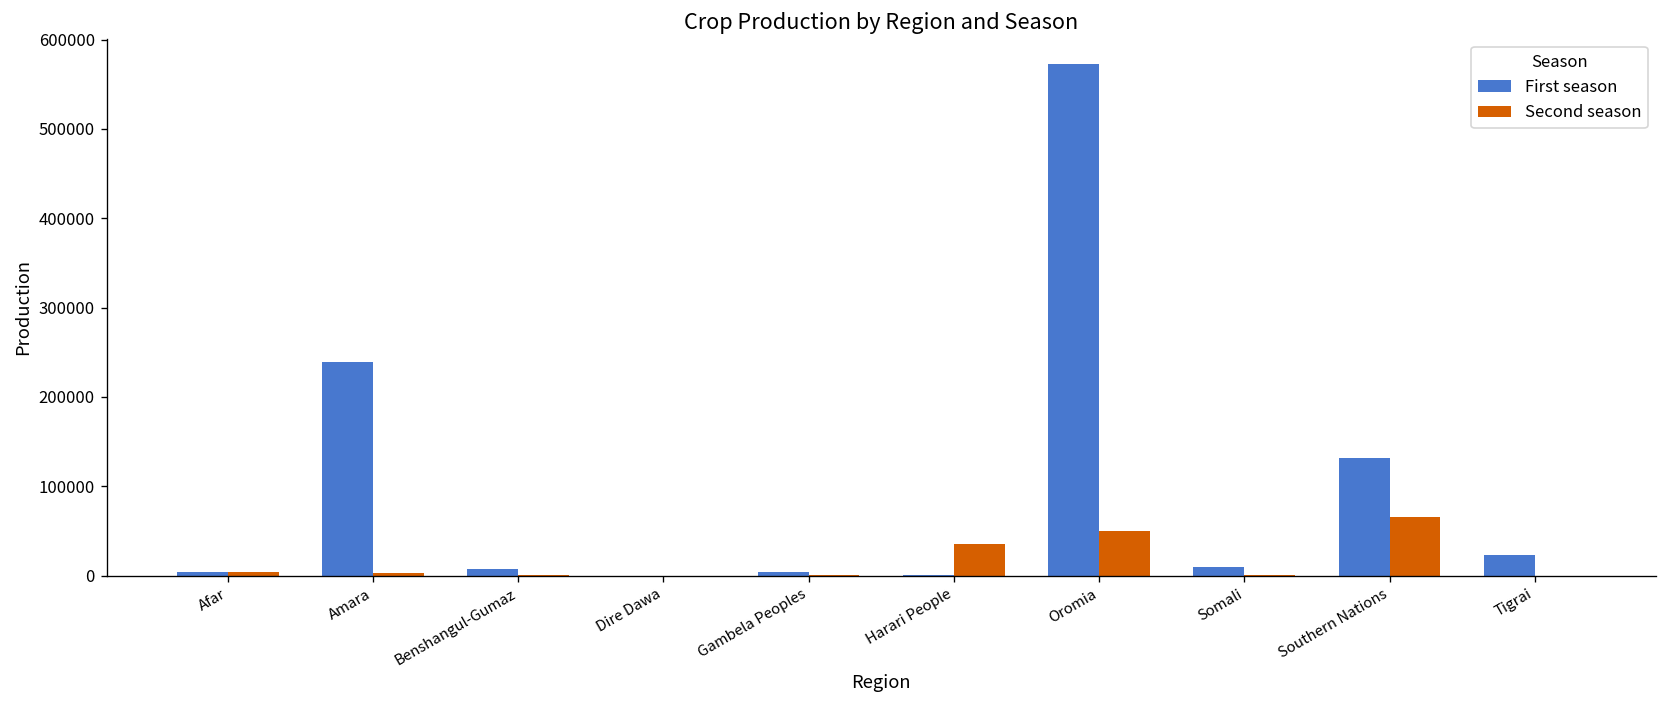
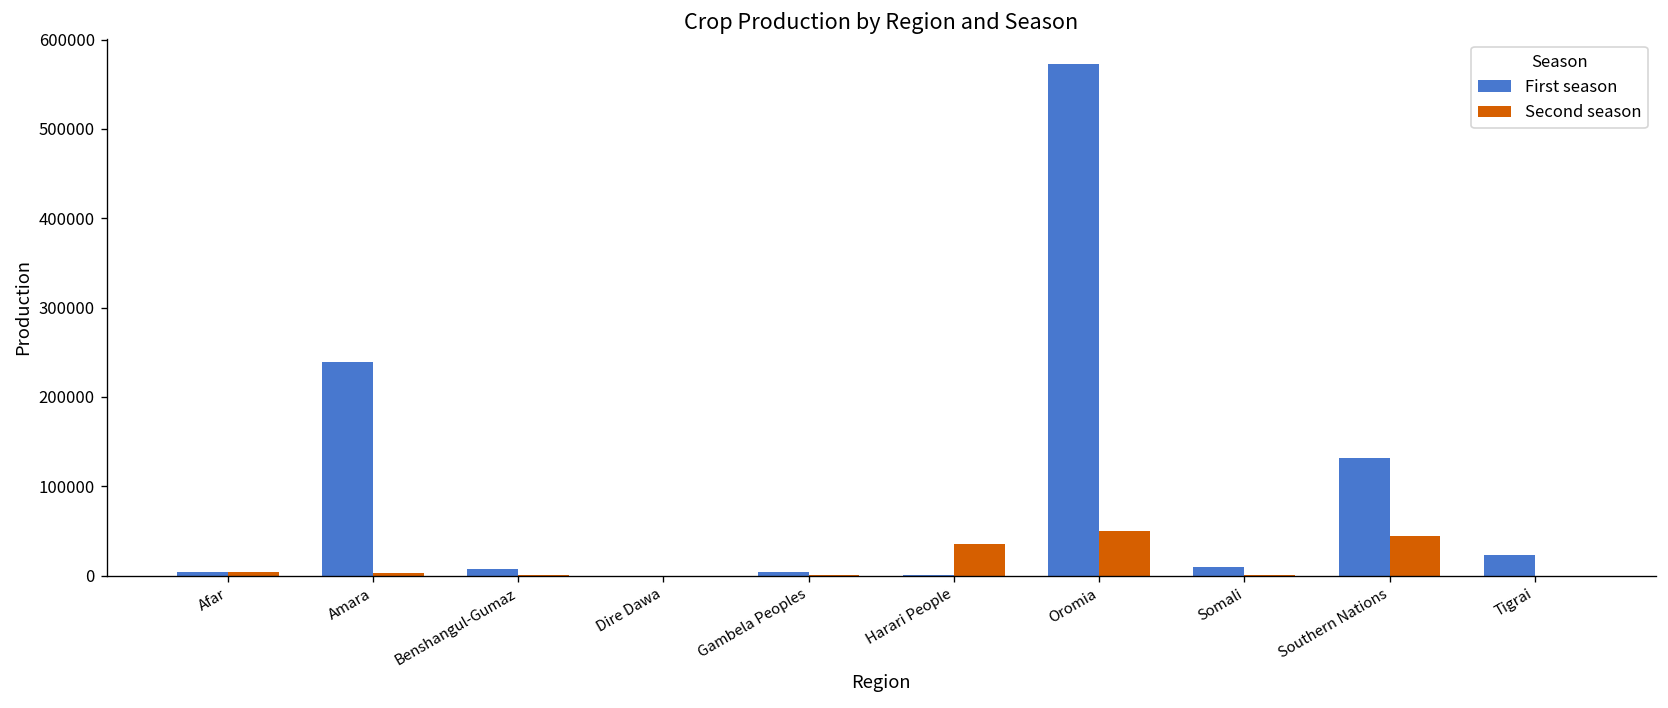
  {
    "First season": {
      "Afar": 0,
      "Amara": 240000,
      "Benshangul-Gumaz": 10000,
      "Gambela Peoples": 0,
      "Oromia": 570000,
      "Somali": 10000,
      "Southern Nations": 130000,
      "Tigrai": 20000
    },
    "Second season": {
      "Afar": 0,
      "Harari People": 40000,
      "Oromia": 50000,
-     "Southern Nations": 70000
+     "Southern Nations": 40000
    }
  }
